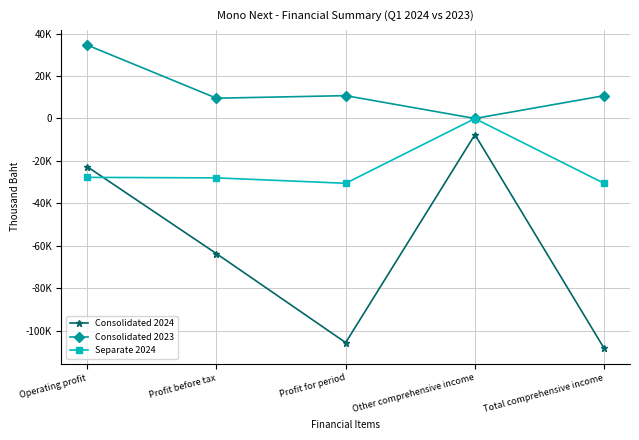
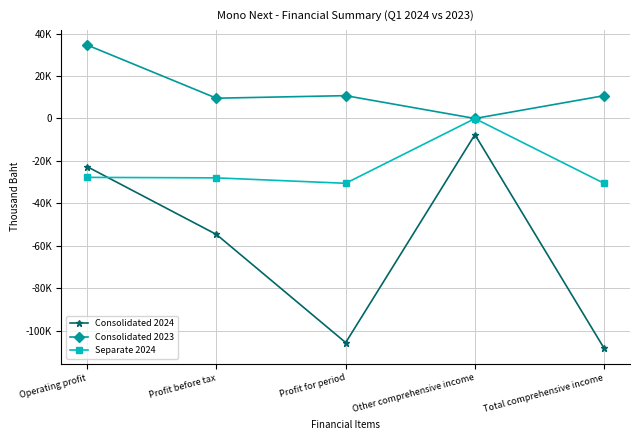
  {
    "Consolidated 2024": {
      "Operating profit": -23000,
-     "Profit before tax": -64000,
+     "Profit before tax": -55000,
      "Profit for period": -106000,
      "Other comprehensive income": -8000,
      "Total comprehensive income": -108000
    }
  }
